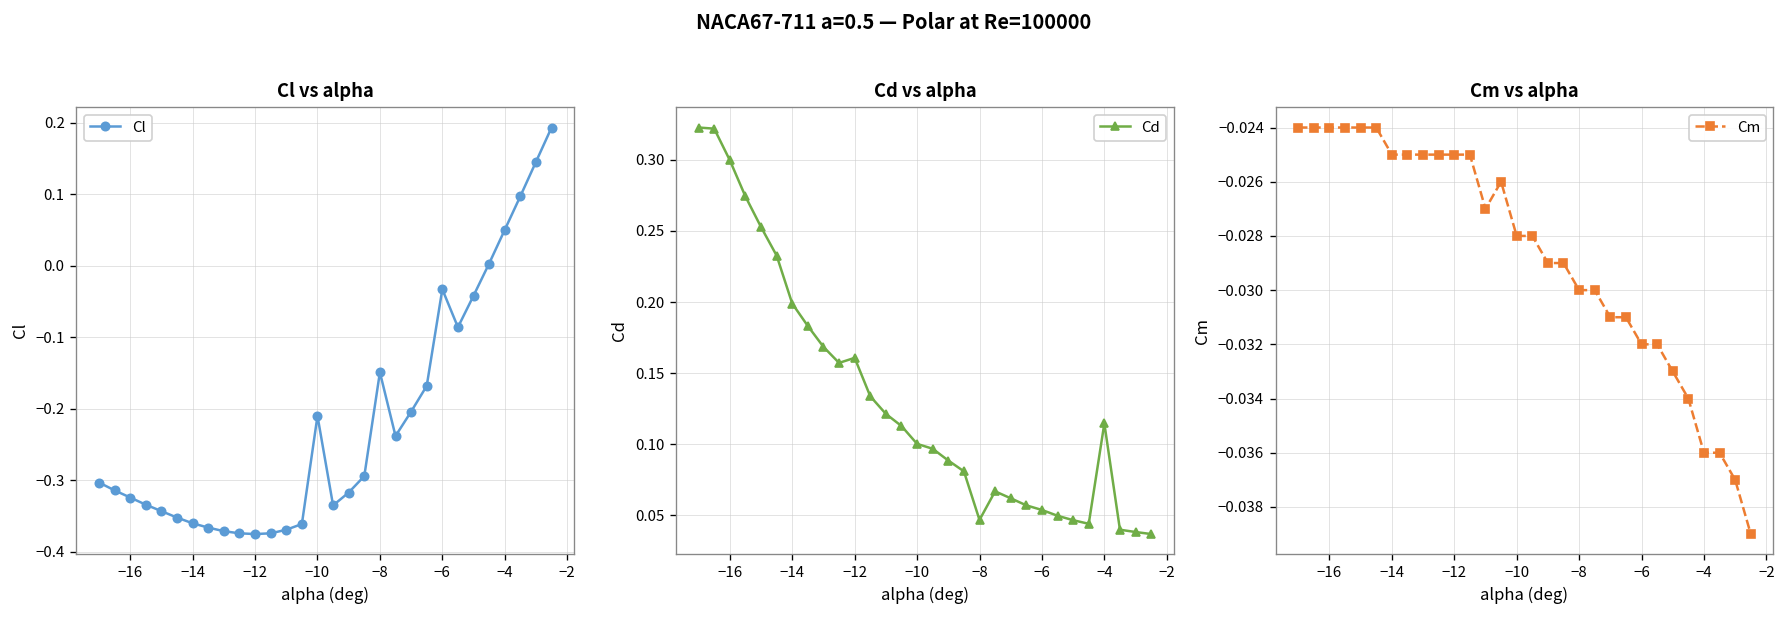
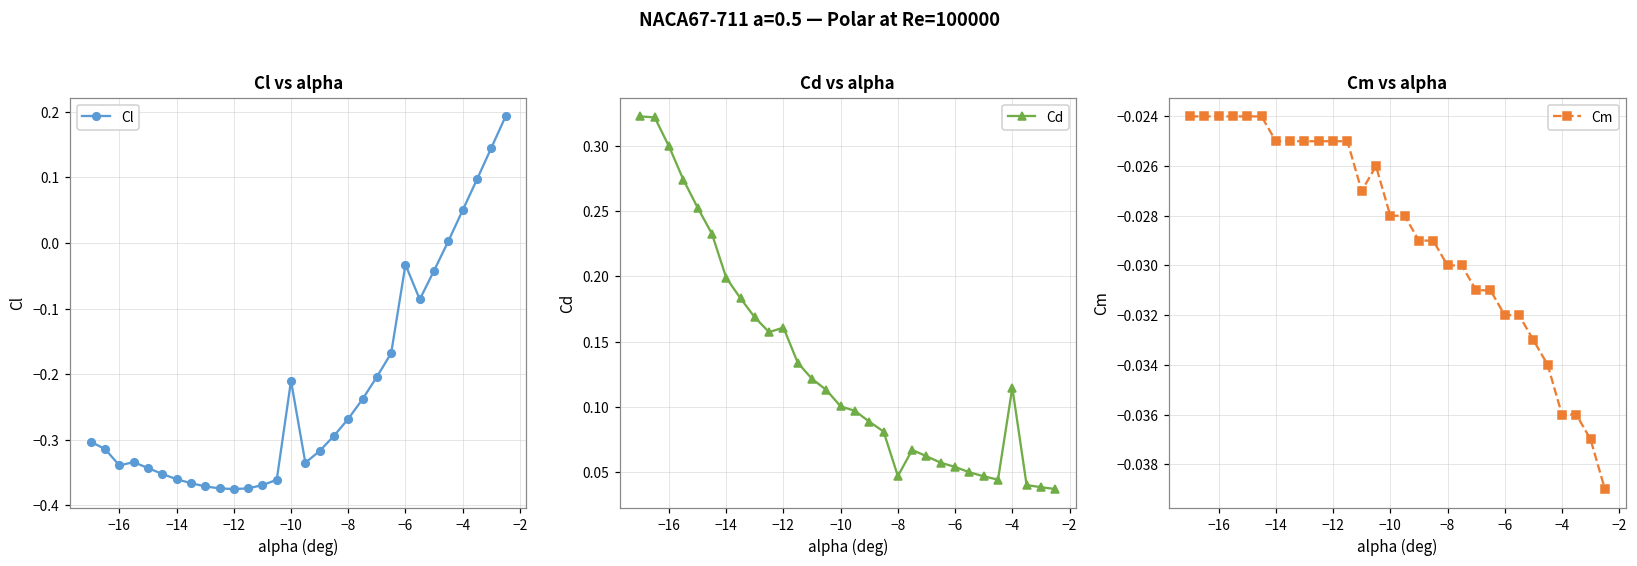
  {
    "Cl vs alpha": {
-     "−16": -0.32,
+     "−16": -0.34,
      "−14": -0.36,
      "−12": -0.38,
      "−10": -0.21,
-     "−8": -0.15,
+     "−8": -0.27,
      "−6": -0.03,
      "−4": 0.05
    },
    "Cd vs alpha": {
      "−16": 0.300,
      "−14": 0.199,
      "−12": 0.161,
      "−10": 0.100,
      "−8": 0.047,
      "−6": 0.054,
      "−4": 0.115
    },
    "Cm vs alpha": {
      "−16": -0.0240,
      "−14": -0.0250,
      "−12": -0.0250,
      "−10": -0.0280,
      "−8": -0.0300,
      "−6": -0.0320,
      "−4": -0.0360
    }
  }
